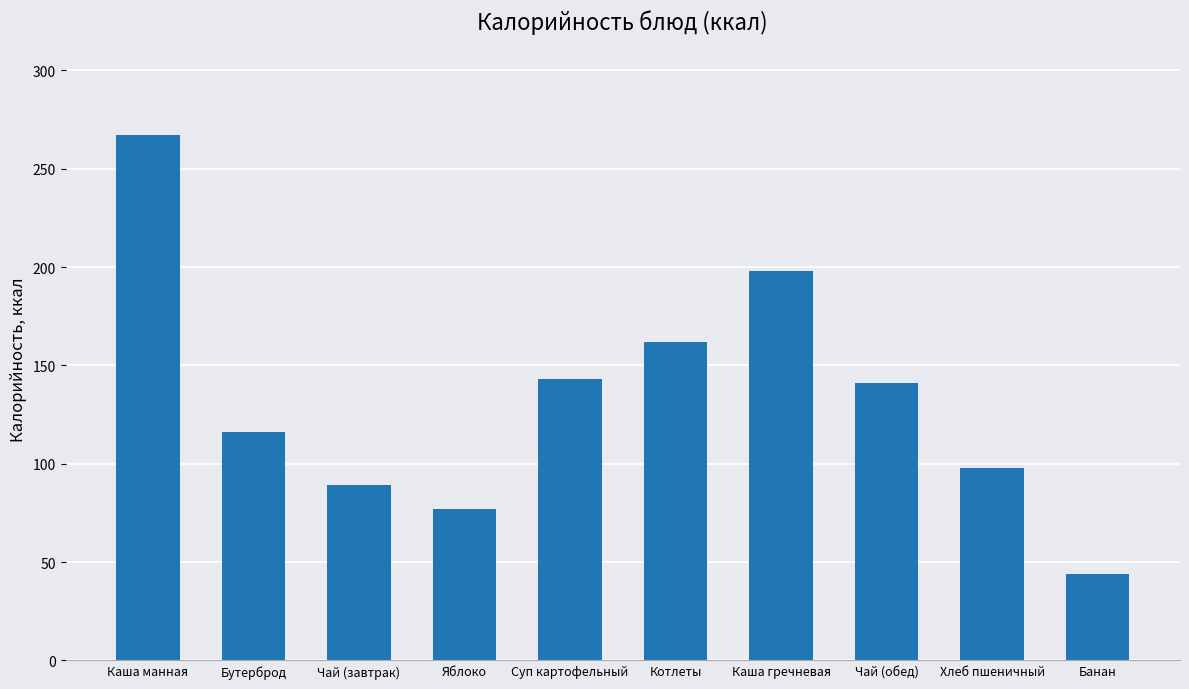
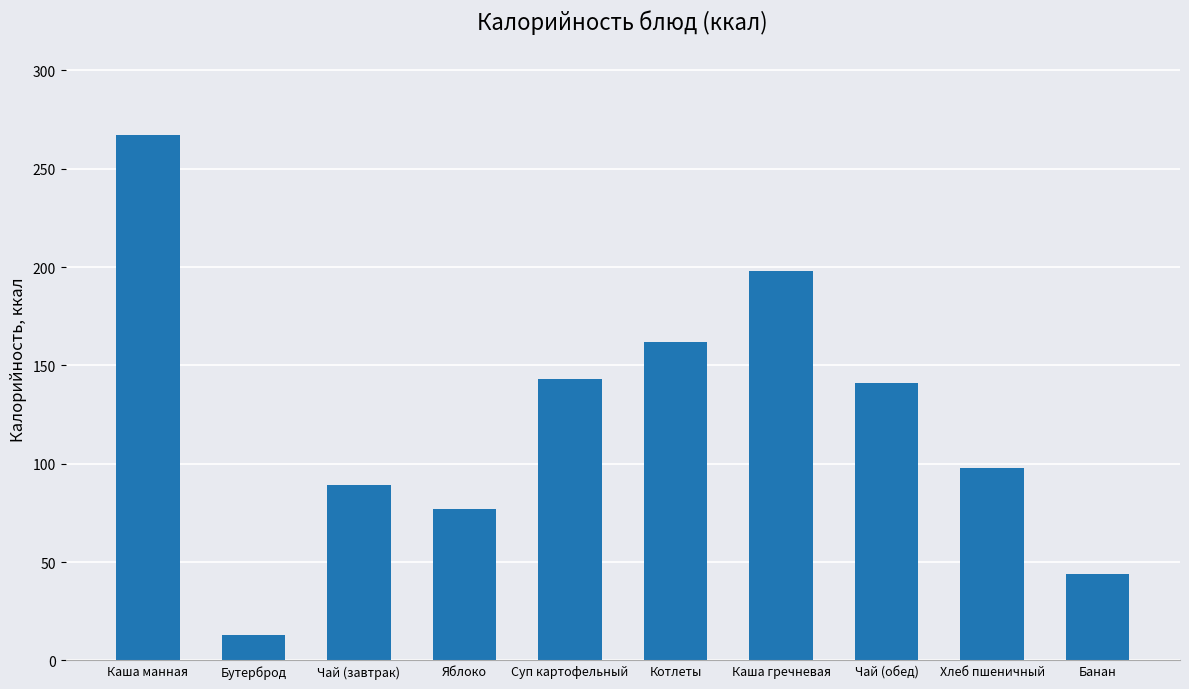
  {
    "Каша манная": 267,
-   "Бутерброд": 116,
+   "Бутерброд": 13,
    "Чай (завтрак)": 89,
    "Яблоко": 77,
    "Суп картофельный": 143,
    "Котлеты": 162,
    "Каша гречневая": 198,
    "Чай (обед)": 141,
    "Хлеб пшеничный": 98,
    "Банан": 44
  }
